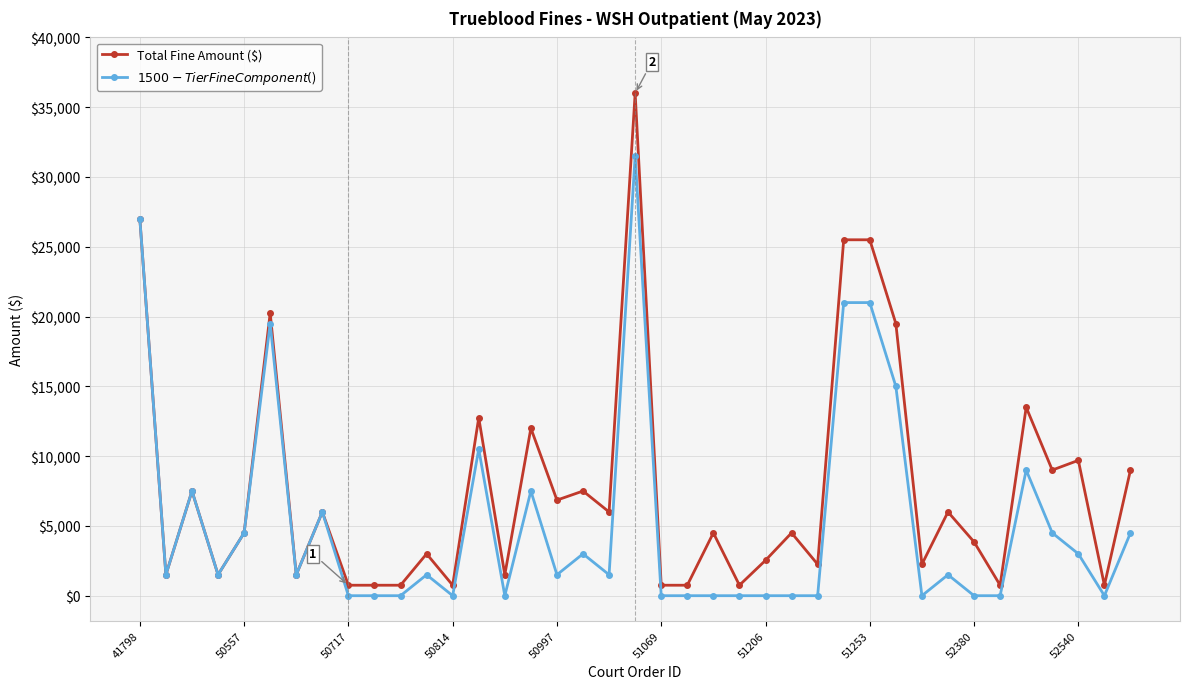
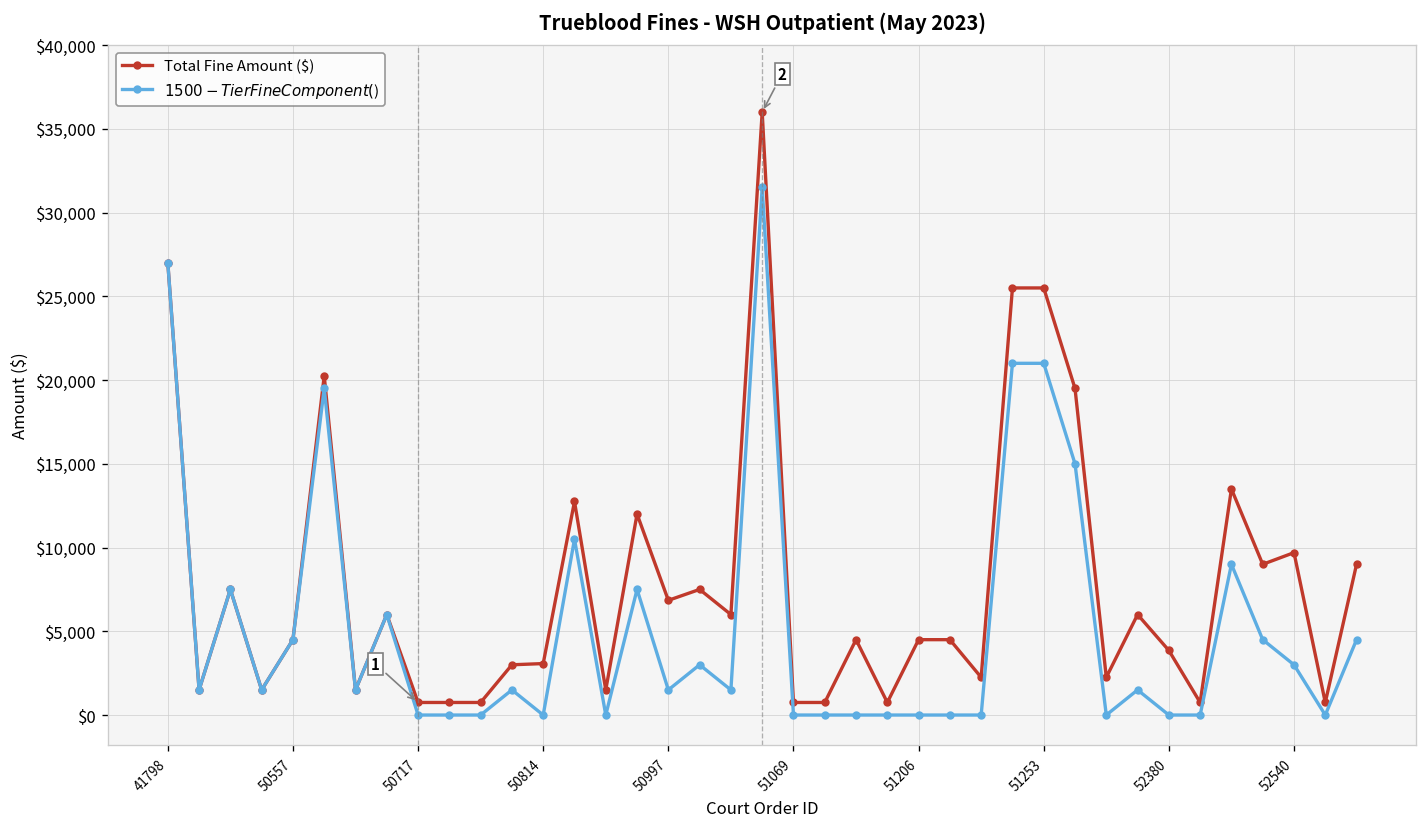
  {
    "Total Fine Amount ($)": {
-     "50814": "$800",
+     "50814": "$3,100",
      "50997": "$6,800",
      "51069": "$800",
-     "51206": "$2,500",
+     "51206": "$4,500",
      "51253": "$25,500",
      "52380": "$3,900",
      "52540": "$9,700"
    }
  }
